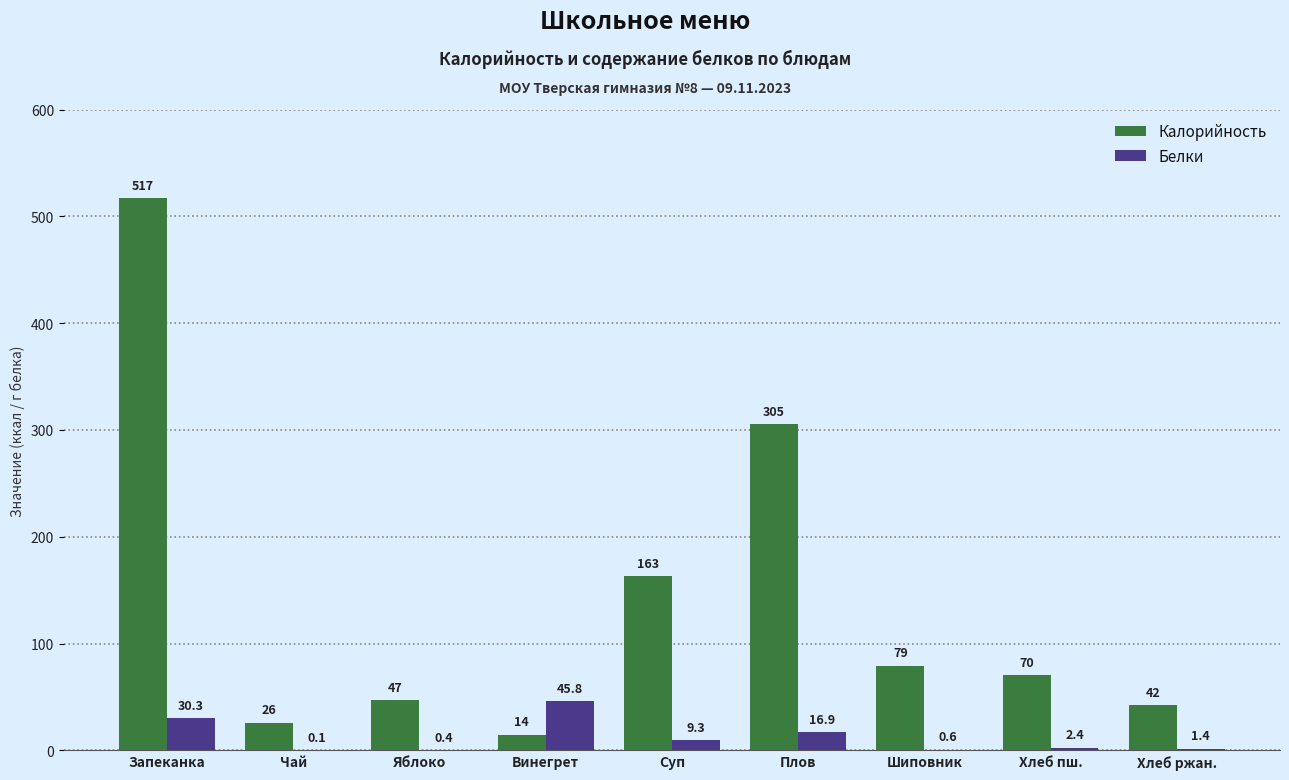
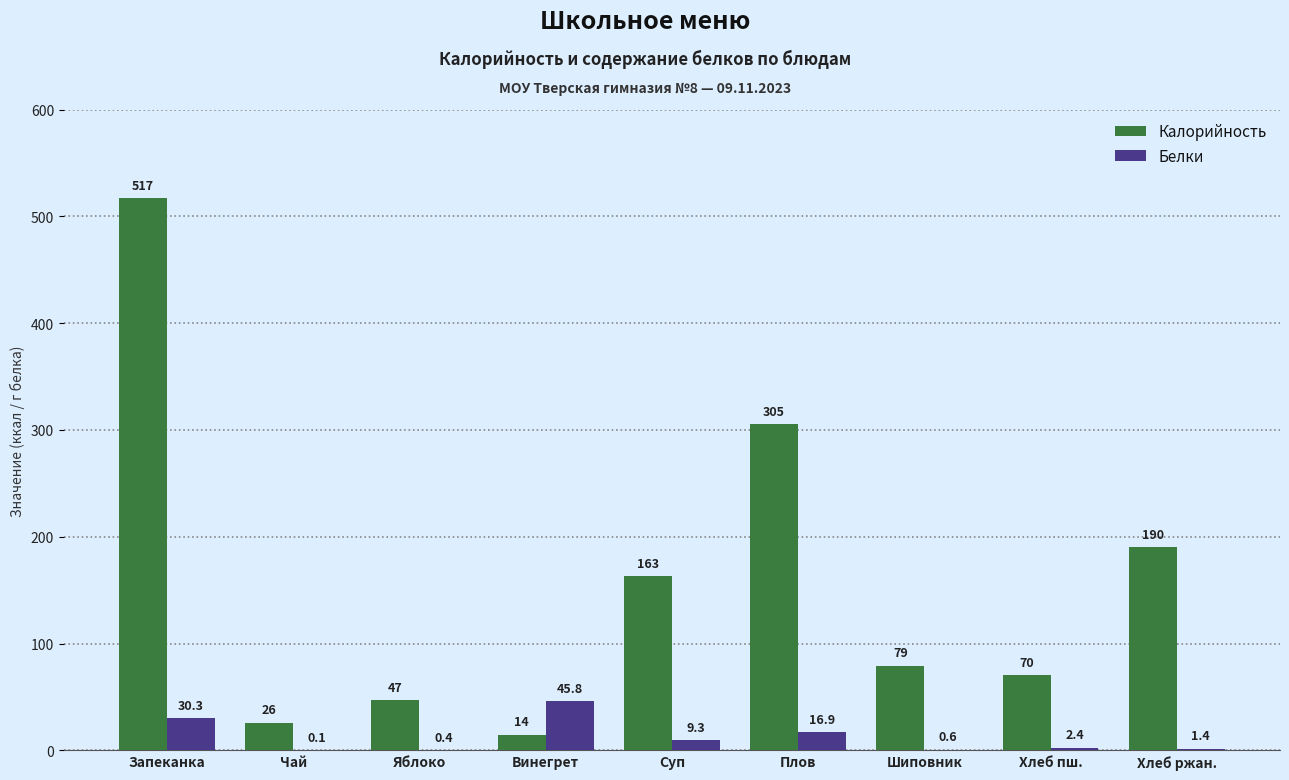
  {
    "Калорийность": {
      "Запеканка": 517,
      "Чай": 26,
      "Яблоко": 47,
      "Винегрет": 14,
      "Суп": 163,
      "Плов": 305,
      "Шиповник": 79,
      "Хлеб пш.": 70,
-     "Хлеб ржан.": 42
+     "Хлеб ржан.": 190
    },
    "Белки": {
      "Запеканка": 30.3,
      "Чай": 0.1,
      "Яблоко": 0.4,
      "Винегрет": 45.8,
      "Суп": 9.3,
      "Плов": 16.9,
      "Шиповник": 0.6,
      "Хлеб пш.": 2.4,
      "Хлеб ржан.": 1.4
    }
  }
